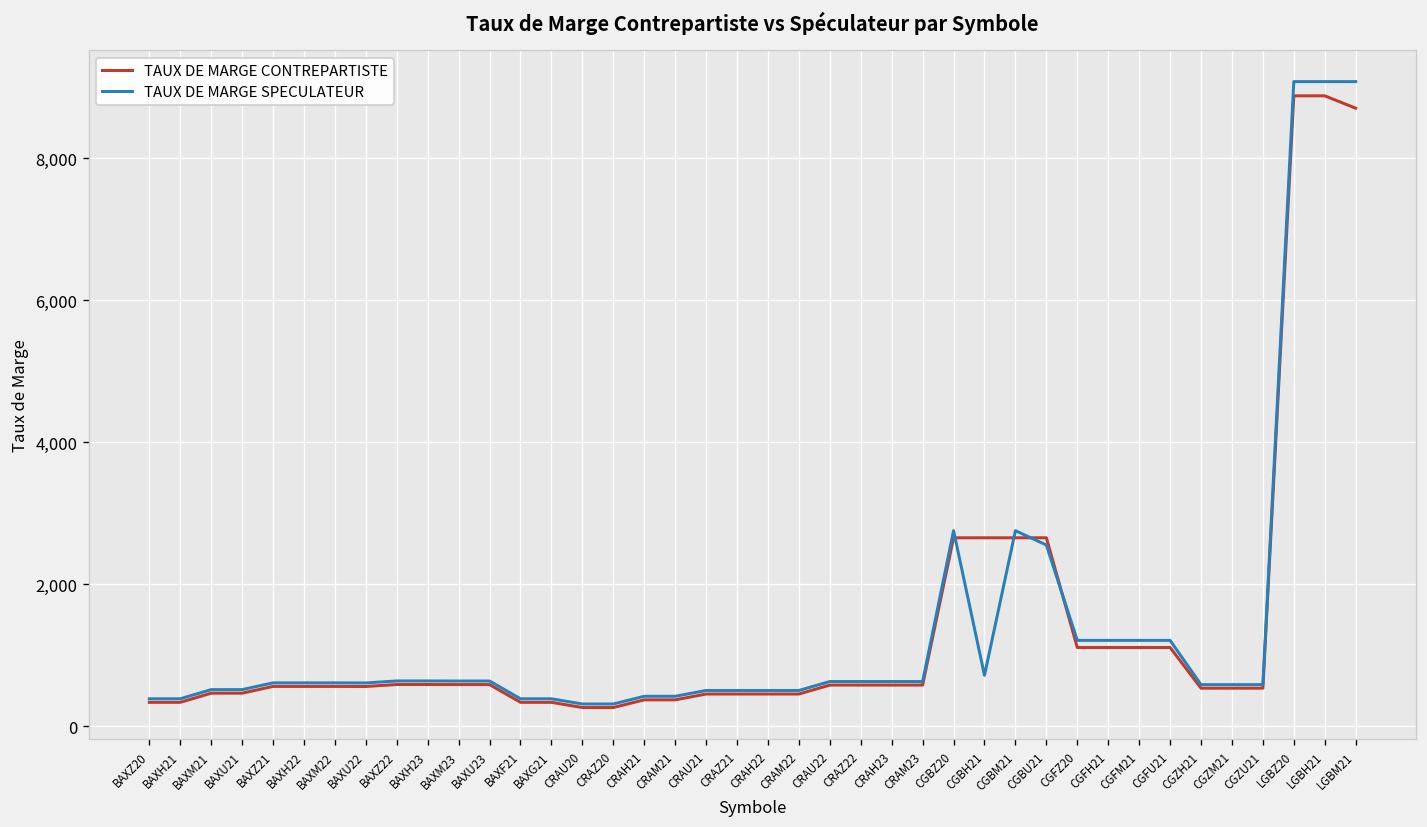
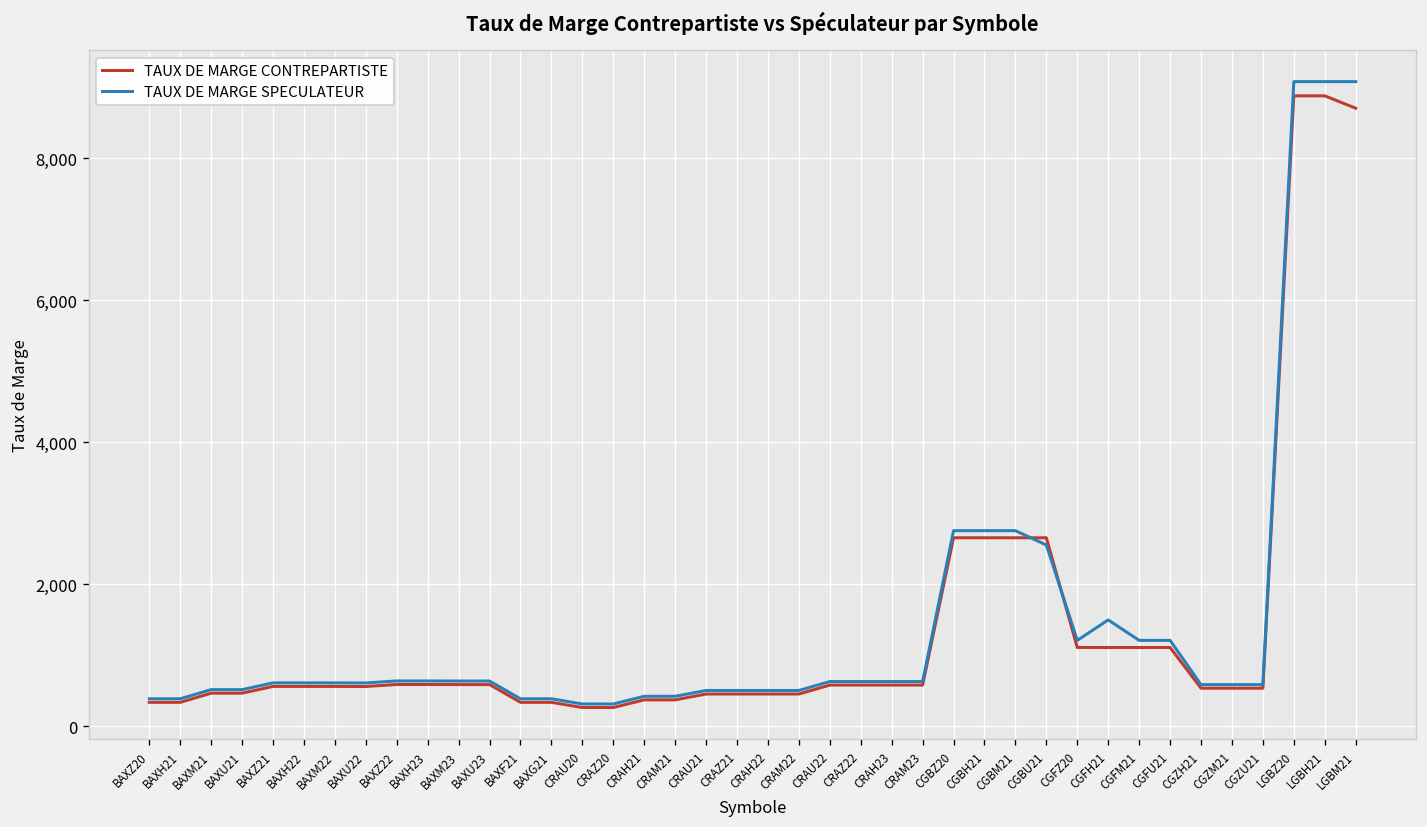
  {
    "TAUX DE MARGE CONTREPARTISTE": {
      "BAXZ20": "300",
      "BAXH21": "300",
      "BAXM21": "500",
      "BAXU21": "500",
      "BAXZ21": "600",
      "BAXH22": "600",
      "BAXM22": "600",
      "BAXU22": "600",
      "BAXZ22": "600",
      "BAXH23": "600",
      "BAXM23": "600",
      "BAXU23": "600",
      "BAXF21": "300",
      "BAXG21": "300",
      "CRAU20": "300",
      "CRAZ20": "300",
      "CRAH21": "400",
      "CRAM21": "400",
      "CRAU21": "500",
      "CRAZ21": "500",
      "CRAH22": "500",
      "CRAM22": "500",
      "CRAU22": "600",
      "CRAZ22": "600",
      "CRAH23": "600",
      "CRAM23": "600",
      "CGBZ20": "2,700",
      "CGBH21": "2,700",
      "CGBM21": "2,700",
      "CGBU21": "2,700",
      "CGFZ20": "1,100",
      "CGFH21": "1,100",
      "CGFM21": "1,100",
      "CGFU21": "1,100",
      "CGZH21": "500",
      "CGZM21": "500",
      "CGZU21": "500",
      "LGBZ20": "8,900",
      "LGBH21": "8,900",
      "LGBM21": "8,700"
    },
    "TAUX DE MARGE SPECULATEUR": {
      "BAXZ20": "400",
      "BAXH21": "400",
      "BAXM21": "500",
      "BAXU21": "500",
      "BAXZ21": "600",
      "BAXH22": "600",
      "BAXM22": "600",
      "BAXU22": "600",
      "BAXZ22": "600",
      "BAXH23": "600",
      "BAXM23": "600",
      "BAXU23": "600",
      "BAXF21": "400",
      "BAXG21": "400",
      "CRAU20": "300",
      "CRAZ20": "300",
      "CRAH21": "400",
      "CRAM21": "400",
      "CRAU21": "500",
      "CRAZ21": "500",
      "CRAH22": "500",
      "CRAM22": "500",
      "CRAU22": "600",
      "CRAZ22": "600",
      "CRAH23": "600",
      "CRAM23": "600",
      "CGBZ20": "2,800",
-     "CGBH21": "700",
+     "CGBH21": "2,800",
      "CGBM21": "2,800",
      "CGBU21": "2,600",
      "CGFZ20": "1,200",
-     "CGFH21": "1,200",
+     "CGFH21": "1,500",
      "CGFM21": "1,200",
      "CGFU21": "1,200",
      "CGZH21": "600",
      "CGZM21": "600",
      "CGZU21": "600",
      "LGBZ20": "9,100",
      "LGBH21": "9,100",
      "LGBM21": "9,100"
    }
  }
